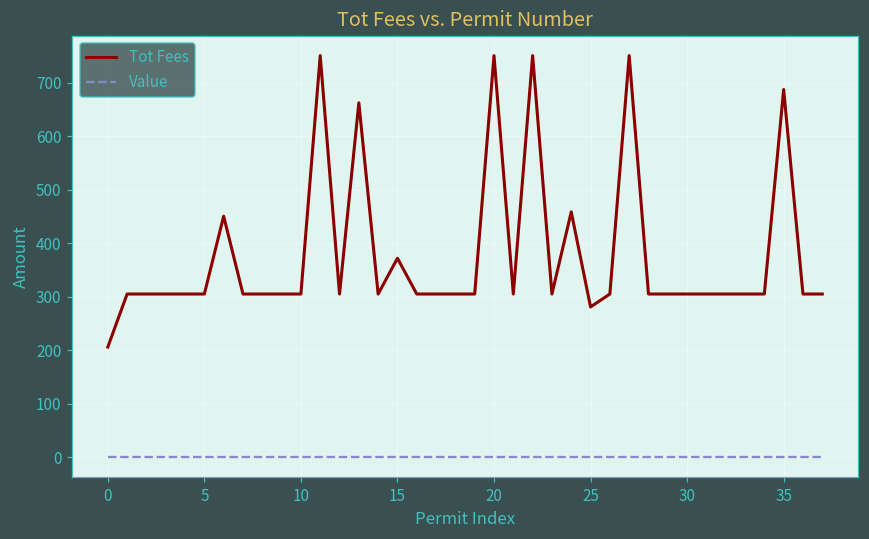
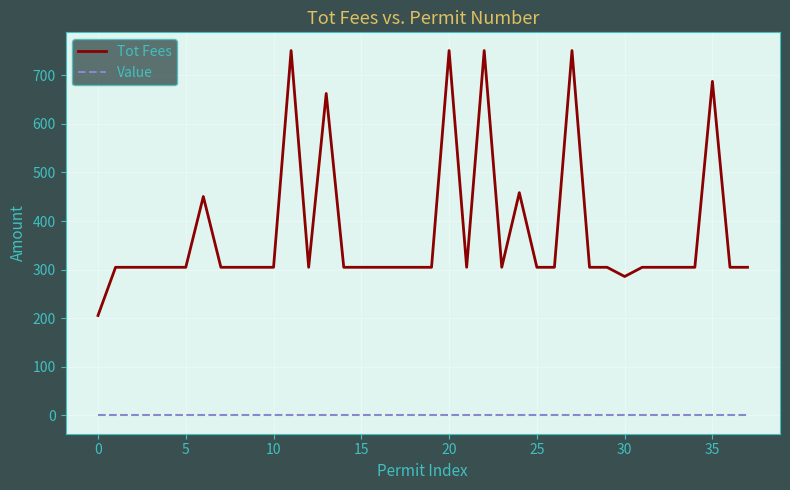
  {
    "Tot Fees": {
      "0": 210,
      "5": 300,
      "10": 300,
-     "15": 370,
+     "15": 300,
      "20": 750,
-     "25": 280,
-     "30": 300,
+     "25": 300,
+     "30": 290,
      "35": 690
    },
    "Value": {
      "0": 0,
      "5": 0,
      "10": 0,
      "15": 0,
      "20": 0,
      "25": 0,
      "30": 0,
      "35": 0
    }
  }
